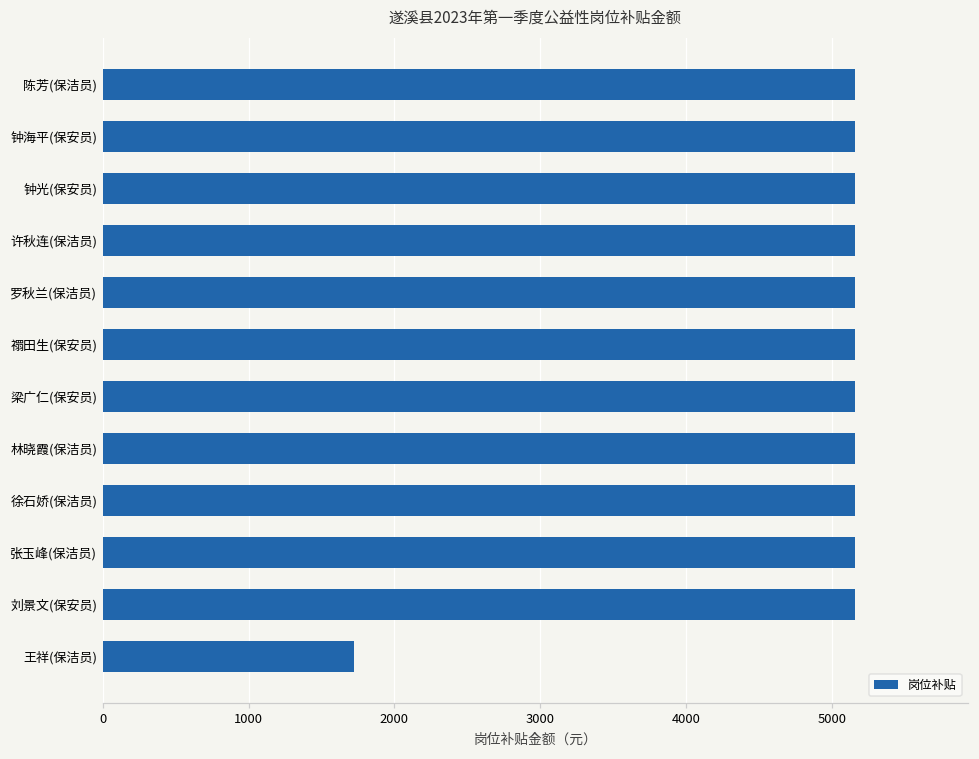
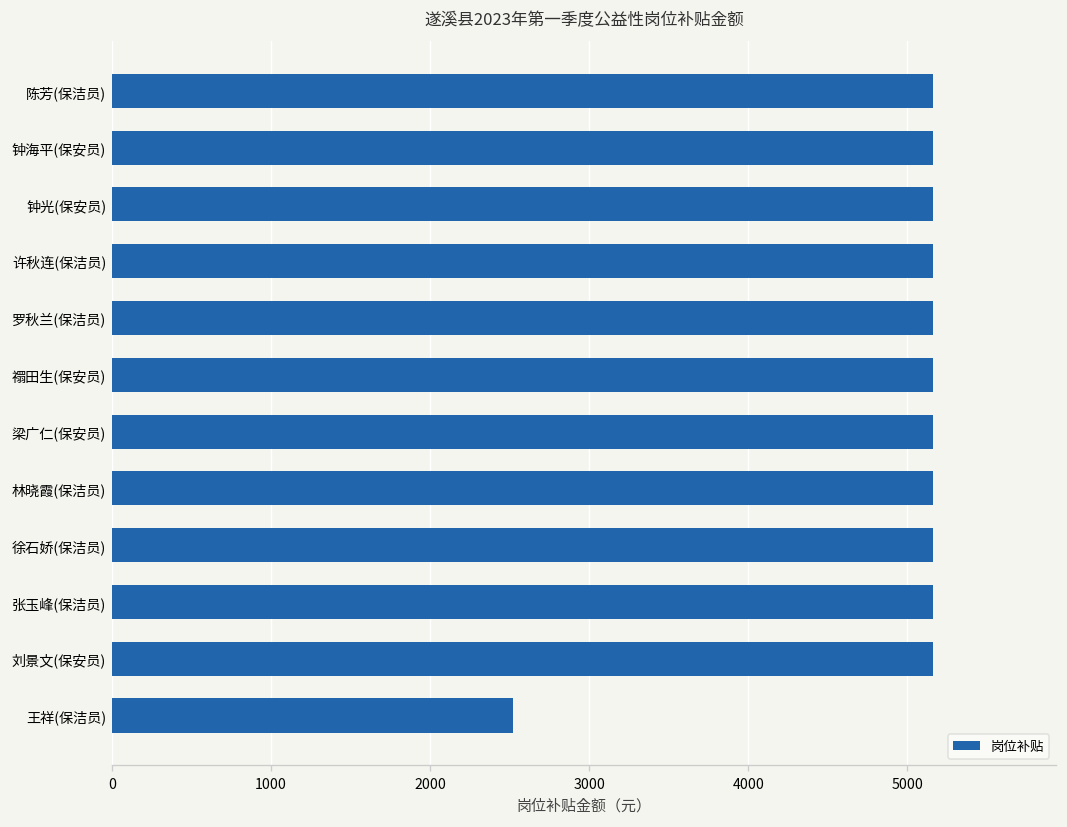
  {
    "陈芳(保洁员)": 5160,
    "钟海平(保安员)": 5160,
    "钟光(保安员)": 5160,
    "许秋连(保洁员)": 5160,
    "罗秋兰(保洁员)": 5160,
    "禤田生(保安员)": 5160,
    "梁广仁(保安员)": 5160,
    "林晓霞(保洁员)": 5160,
    "徐石娇(保洁员)": 5160,
    "张玉峰(保洁员)": 5160,
    "刘景文(保安员)": 5160,
-   "王祥(保洁员)": 1720
+   "王祥(保洁员)": 2520
  }
